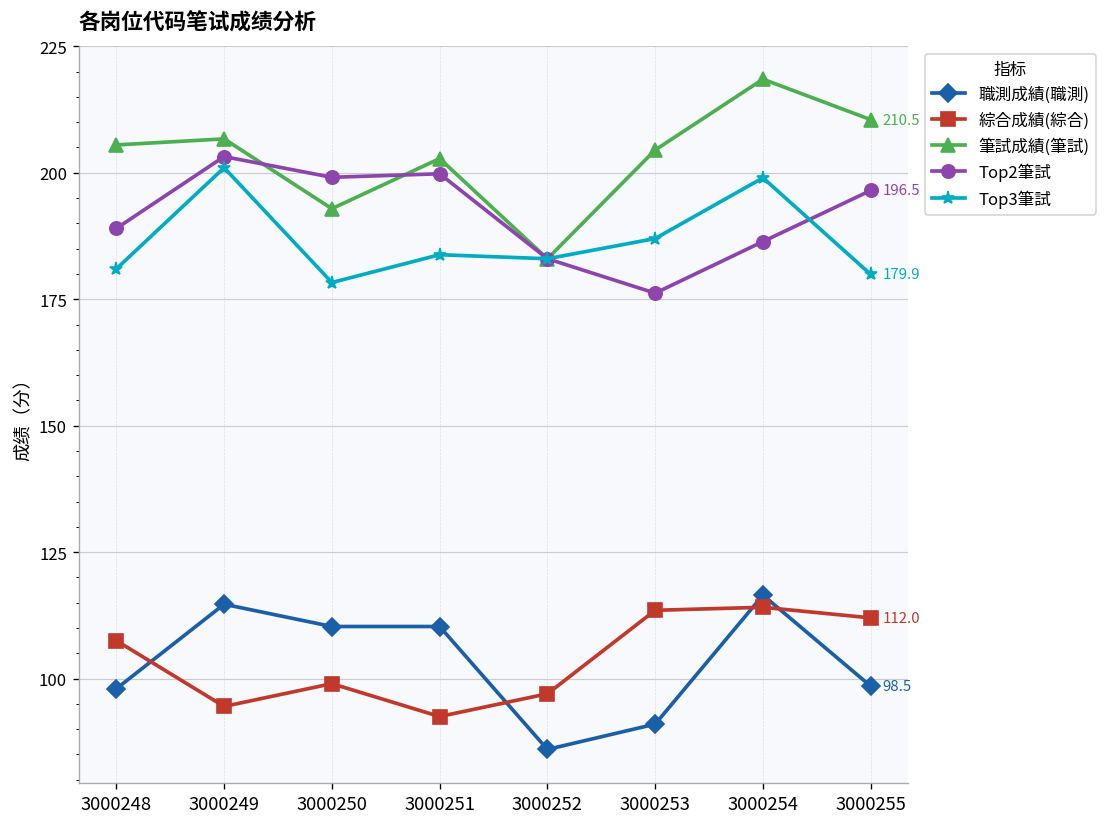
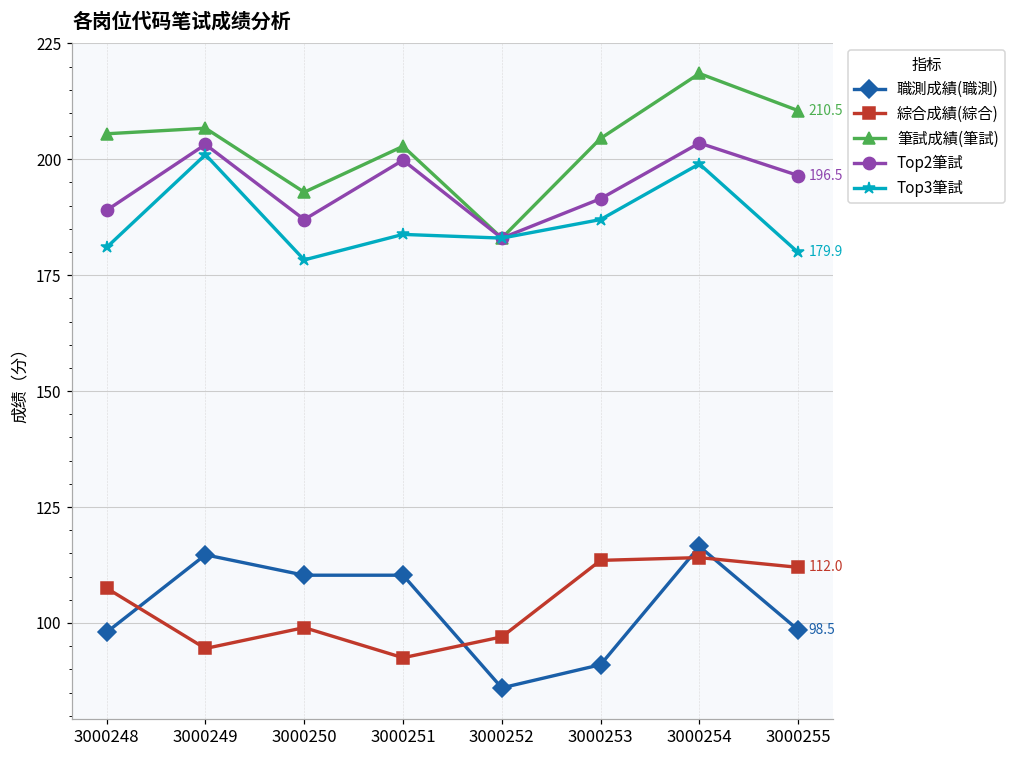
  {
    "職測成績(職測)": {
      "3000255": 98.5
    },
    "綜合成績(綜合)": {
      "3000255": 112.0
    },
    "筆試成績(筆試)": {
      "3000255": 210.5
    },
    "Top2筆試": {
      "3000248": 189,
      "3000249": 203,
-     "3000250": 199,
+     "3000250": 187,
      "3000251": 200,
-     "3000253": 176,
-     "3000254": 186
+     "3000253": 192,
+     "3000254": 204
    },
    "Top3筆試": {
      "3000255": 179.9
    }
  }
